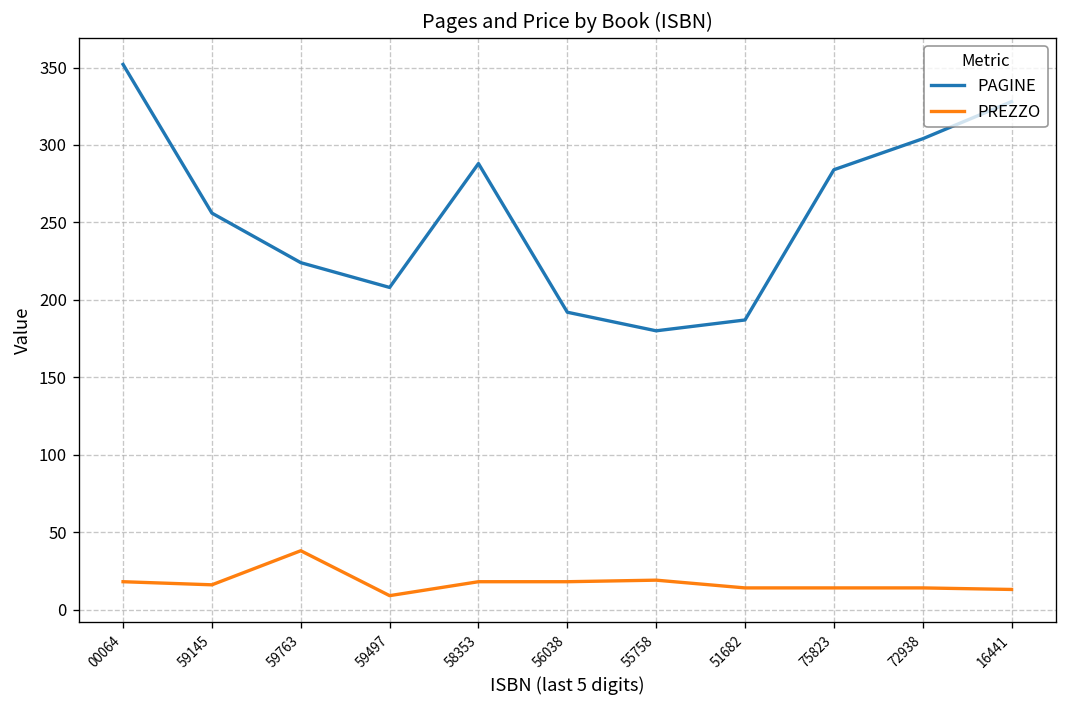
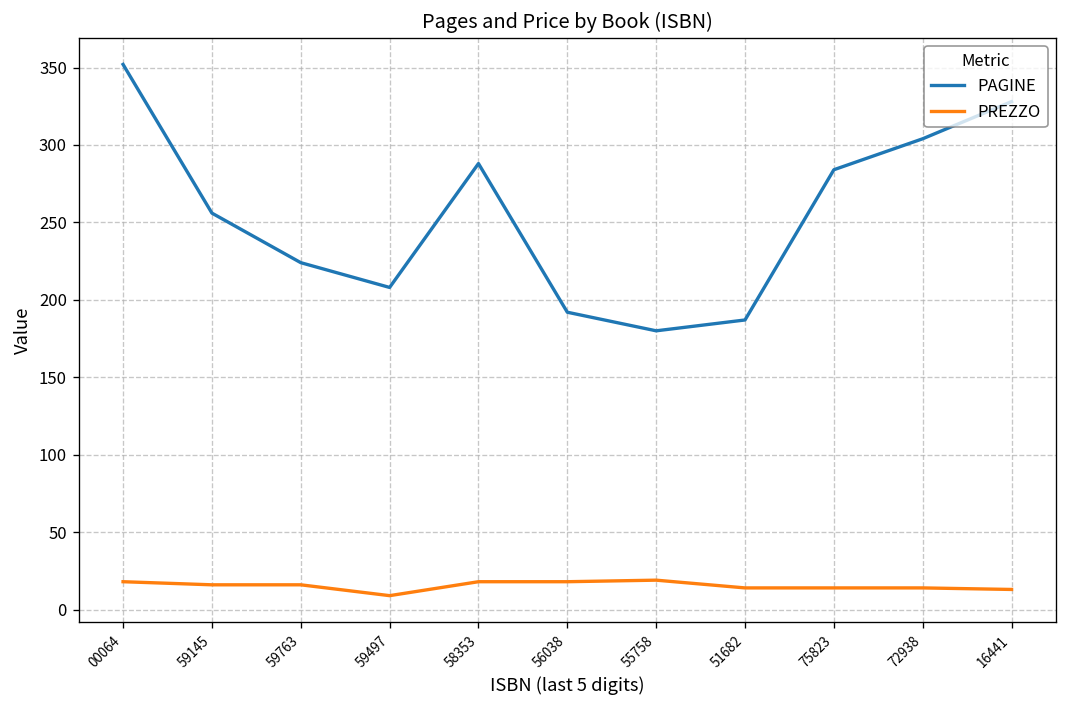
  {
    "PAGINE": {
      "00064": 352,
      "59145": 256,
      "59763": 224,
      "59497": 208,
      "58353": 288,
      "56038": 192,
      "55758": 180,
      "51682": 187,
      "75823": 284,
      "72938": 304
    },
    "PREZZO": {
      "00064": 18,
      "59145": 16,
-     "59763": 38,
+     "59763": 16,
      "59497": 9,
      "58353": 18,
      "56038": 18,
      "55758": 19,
      "51682": 14,
      "75823": 14,
      "72938": 14,
      "16441": 13
    }
  }
